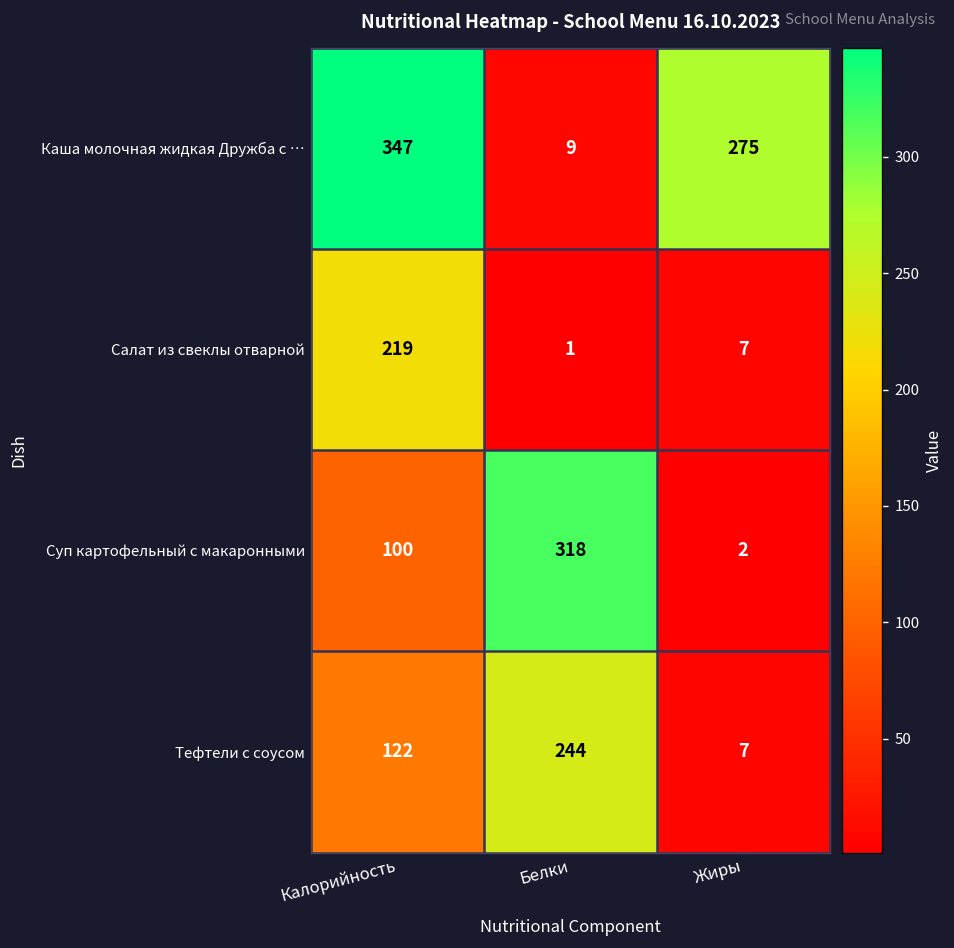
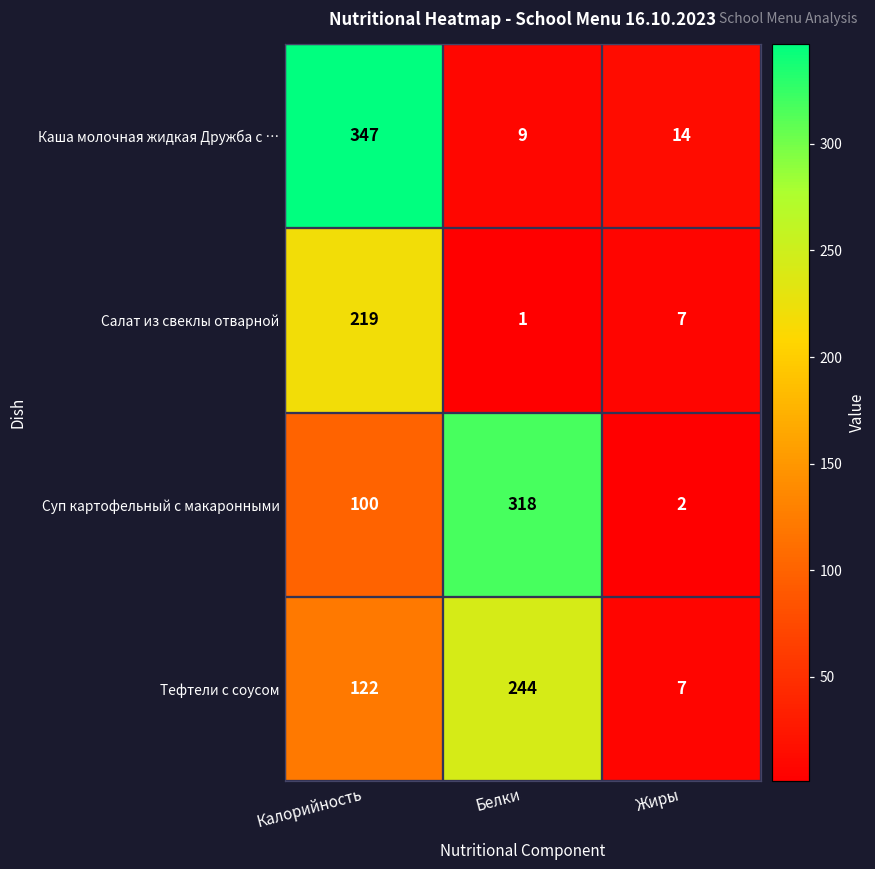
  {
    "Каша молочная жидкая Дружба с …": {
      "Калорийность": 347,
      "Белки": 9,
-     "Жиры": 275
+     "Жиры": 14
    },
    "Салат из свеклы отварной": {
      "Калорийность": 219,
      "Белки": 1,
      "Жиры": 7
    },
    "Суп картофельный с макаронными": {
      "Калорийность": 100,
      "Белки": 318,
      "Жиры": 2
    },
    "Тефтели с соусом": {
      "Калорийность": 122,
      "Белки": 244,
      "Жиры": 7
    }
  }
